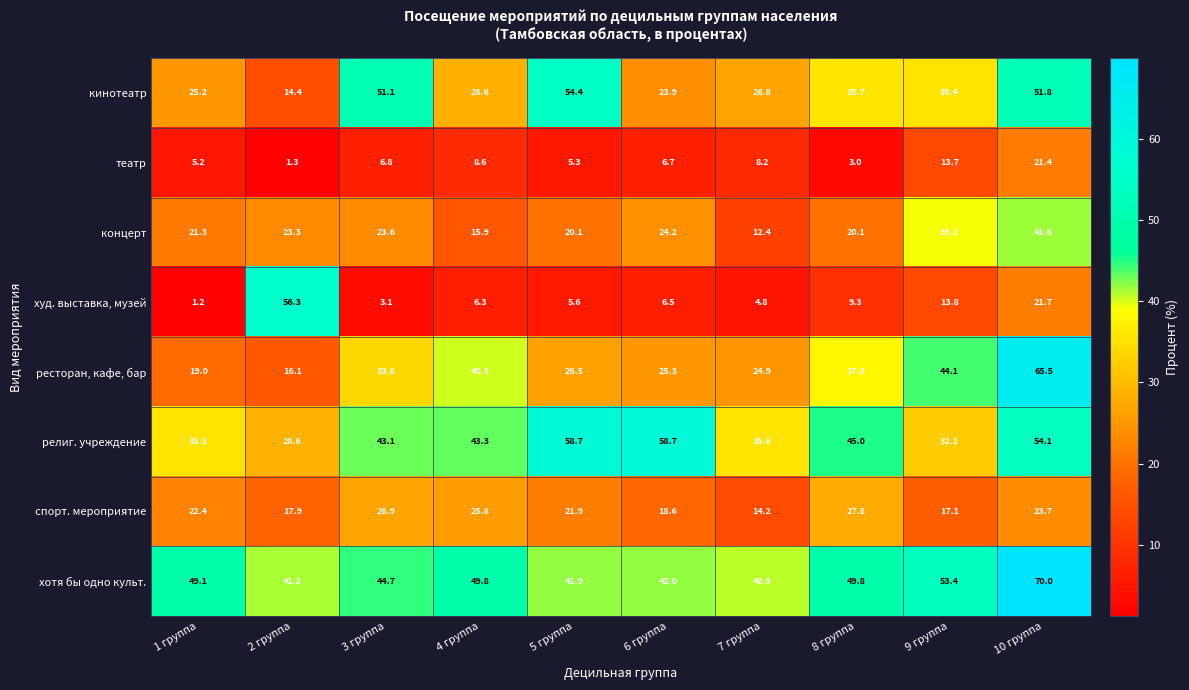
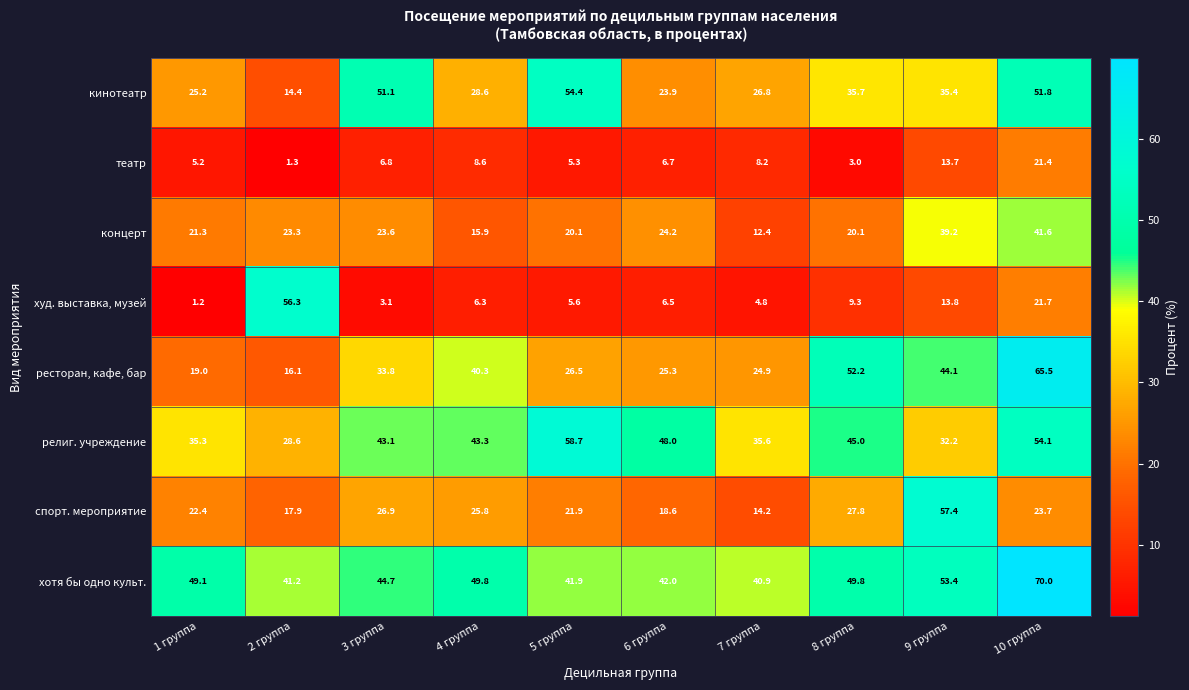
  {
    "кинотеатр": {
      "1 группа": 25.2,
      "2 группа": 14.4,
      "3 группа": 51.1,
      "4 группа": 28.6,
      "5 группа": 54.4,
      "6 группа": 23.9,
      "7 группа": 26.8,
      "8 группа": 35.7,
      "9 группа": 35.4,
      "10 группа": 51.8
    },
    "театр": {
      "1 группа": 5.2,
      "2 группа": 1.3,
      "3 группа": 6.8,
      "4 группа": 8.6,
      "5 группа": 5.3,
      "6 группа": 6.7,
      "7 группа": 8.2,
      "8 группа": 3.0,
      "9 группа": 13.7,
      "10 группа": 21.4
    },
    "концерт": {
      "1 группа": 21.3,
      "2 группа": 23.3,
      "3 группа": 23.6,
      "4 группа": 15.9,
      "5 группа": 20.1,
      "6 группа": 24.2,
      "7 группа": 12.4,
      "8 группа": 20.1,
      "9 группа": 39.2,
      "10 группа": 41.6
    },
    "худ. выставка, музей": {
      "1 группа": 1.2,
      "2 группа": 56.3,
      "3 группа": 3.1,
      "4 группа": 6.3,
      "5 группа": 5.6,
      "6 группа": 6.5,
      "7 группа": 4.8,
      "8 группа": 9.3,
      "9 группа": 13.8,
      "10 группа": 21.7
    },
    "ресторан, кафе, бар": {
      "1 группа": 19.0,
      "2 группа": 16.1,
      "3 группа": 33.8,
      "4 группа": 40.3,
      "5 группа": 26.5,
      "6 группа": 25.3,
      "7 группа": 24.9,
-     "8 группа": 37.8,
+     "8 группа": 52.2,
      "9 группа": 44.1,
      "10 группа": 65.5
    },
    "религ. учреждение": {
      "1 группа": 35.3,
      "2 группа": 28.6,
      "3 группа": 43.1,
      "4 группа": 43.3,
      "5 группа": 58.7,
-     "6 группа": 58.7,
+     "6 группа": 48.0,
      "7 группа": 35.6,
      "8 группа": 45.0,
      "9 группа": 32.2,
      "10 группа": 54.1
    },
    "спорт. мероприятие": {
      "1 группа": 22.4,
      "2 группа": 17.9,
      "3 группа": 26.9,
      "4 группа": 25.8,
      "5 группа": 21.9,
      "6 группа": 18.6,
      "7 группа": 14.2,
      "8 группа": 27.8,
-     "9 группа": 17.1,
+     "9 группа": 57.4,
      "10 группа": 23.7
    },
    "хотя бы одно культ.": {
      "1 группа": 49.1,
      "2 группа": 41.2,
      "3 группа": 44.7,
      "4 группа": 49.8,
      "5 группа": 41.9,
      "6 группа": 42.0,
      "7 группа": 40.9,
      "8 группа": 49.8,
      "9 группа": 53.4,
      "10 группа": 70.0
    }
  }
